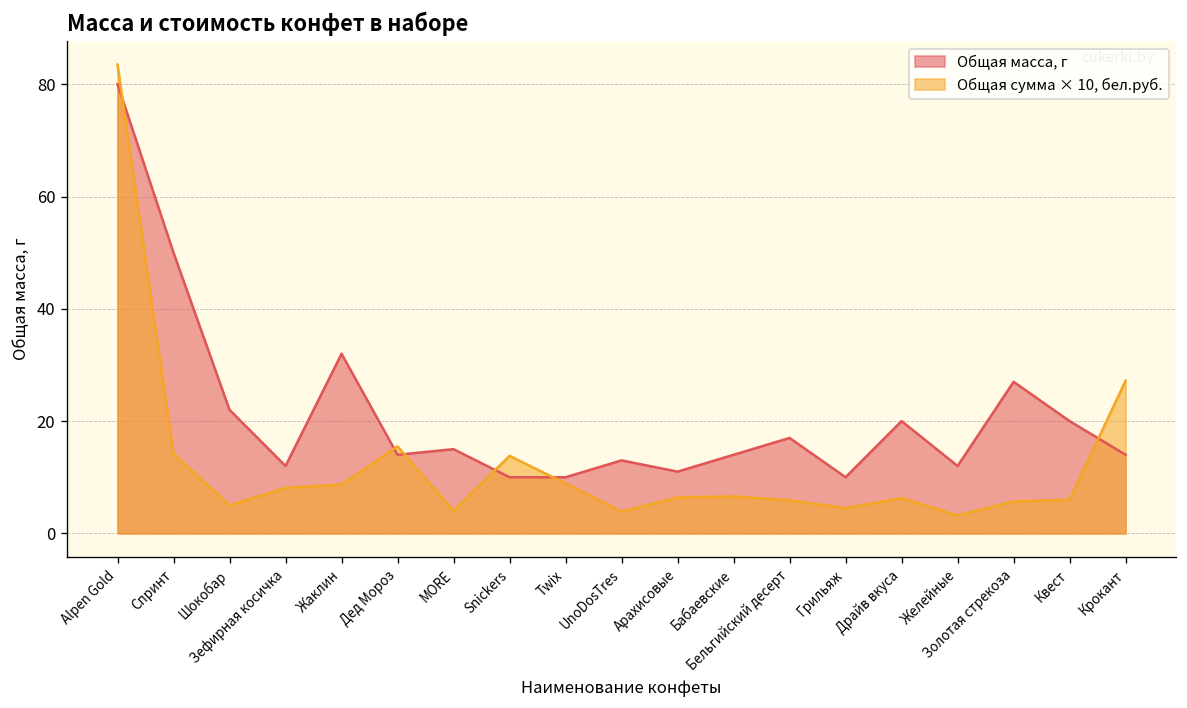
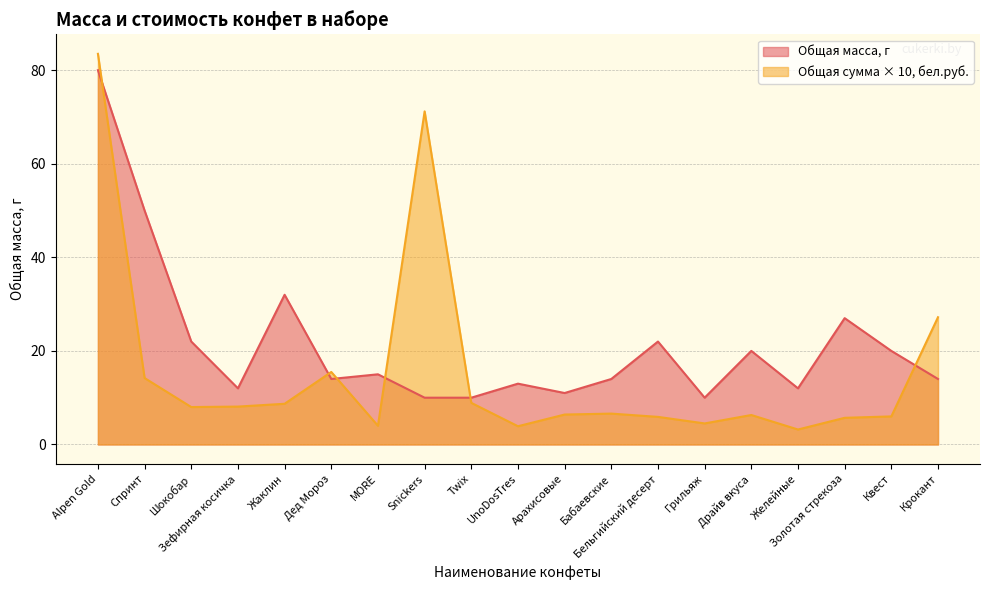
  {
    "Общая масса, г": {
      "Alpen Gold": 80,
      "Спринт": 50,
      "Шокобар": 22,
      "Зефирная косичка": 12,
      "Жаклин": 32,
      "Дед Мороз": 14,
      "MORE": 15,
      "Snickers": 10,
      "Twix": 10,
      "UnoDosTres": 13,
      "Арахисовые": 11,
      "Бабаевские": 14,
-     "Бельгийский десерт": 17,
+     "Бельгийский десерт": 22,
      "Грильяж": 10,
      "Драйв вкуса": 20,
      "Желейные": 12,
      "Золотая стрекоза": 27,
      "Квест": 20,
      "Крокант": 14
    },
    "Общая сумма × 10, бел.руб.": {
      "Alpen Gold": 84,
      "Спринт": 14,
-     "Шокобар": 5,
+     "Шокобар": 8,
      "Зефирная косичка": 8,
      "Жаклин": 9,
      "Дед Мороз": 16,
      "MORE": 4,
-     "Snickers": 14,
+     "Snickers": 71,
      "Twix": 9,
      "UnoDosTres": 4,
      "Арахисовые": 6,
      "Бабаевские": 7,
      "Бельгийский десерт": 6,
      "Грильяж": 5,
      "Драйв вкуса": 6,
      "Желейные": 3,
      "Золотая стрекоза": 6,
      "Квест": 6,
      "Крокант": 27
    }
  }
